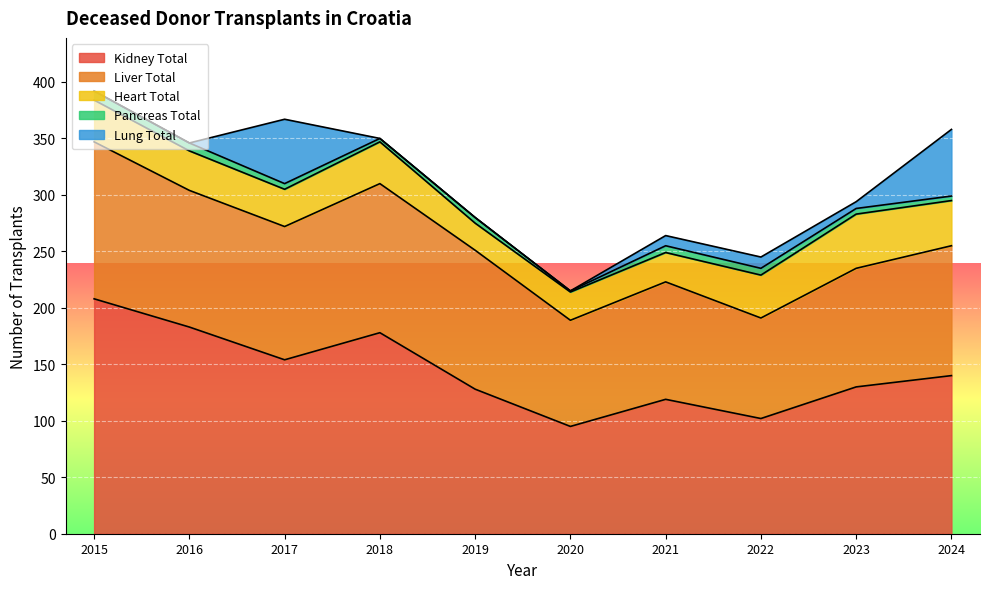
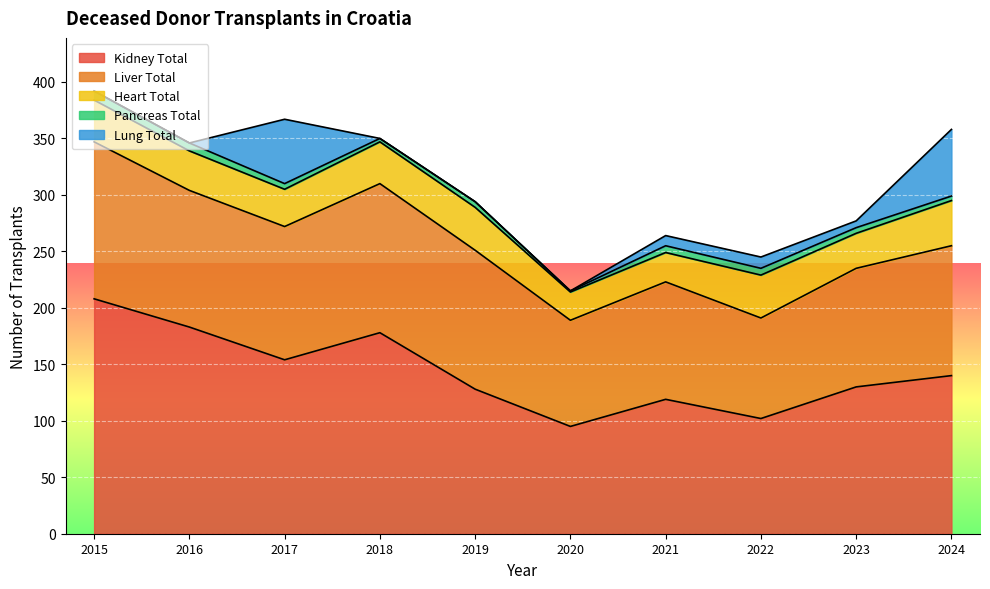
  {
    "Heart Total": {
      "2016": 35,
      "2017": 33,
      "2018": 37,
-     "2019": 24,
+     "2019": 38,
      "2021": 26,
      "2022": 38,
-     "2023": 48,
+     "2023": 31,
      "2024": 40
    },
    "Pancreas Total": {
      "2017": 5,
      "2021": 6,
      "2022": 6,
      "2023": 5,
      "2024": 4
    },
    "Lung Total": {
      "2017": 57,
      "2021": 9,
      "2022": 10,
      "2023": 6,
      "2024": 59
    }
  }
